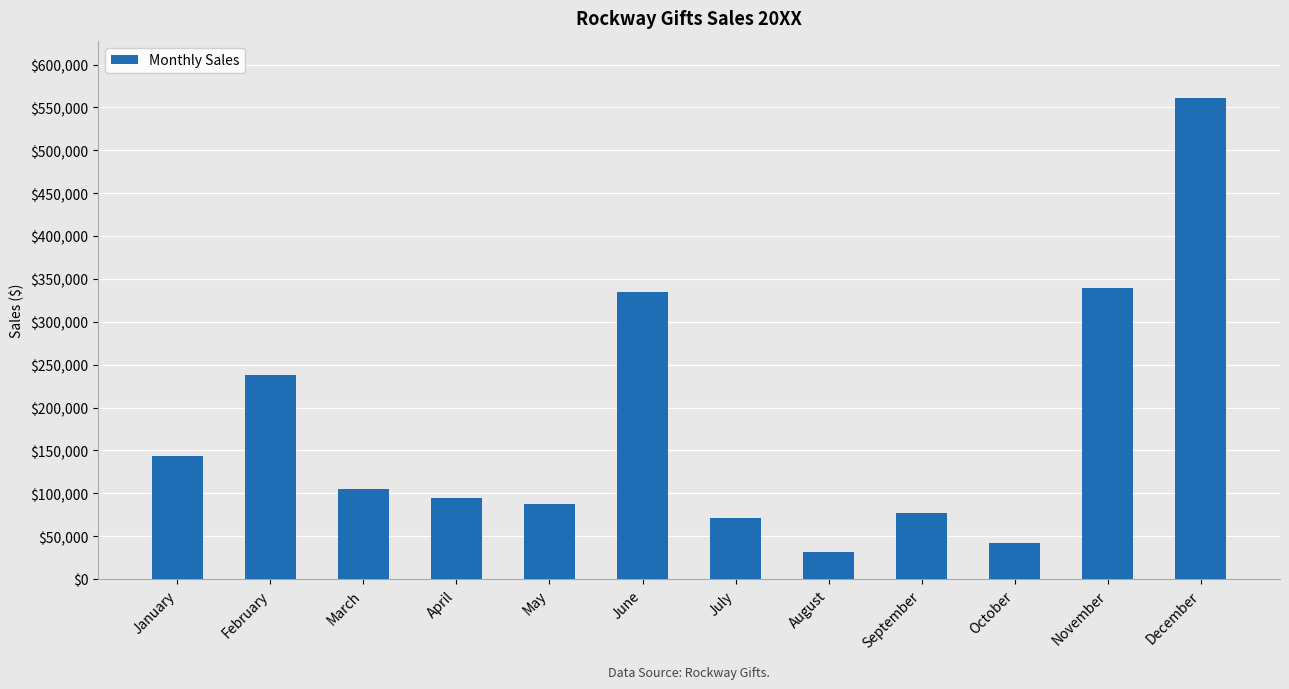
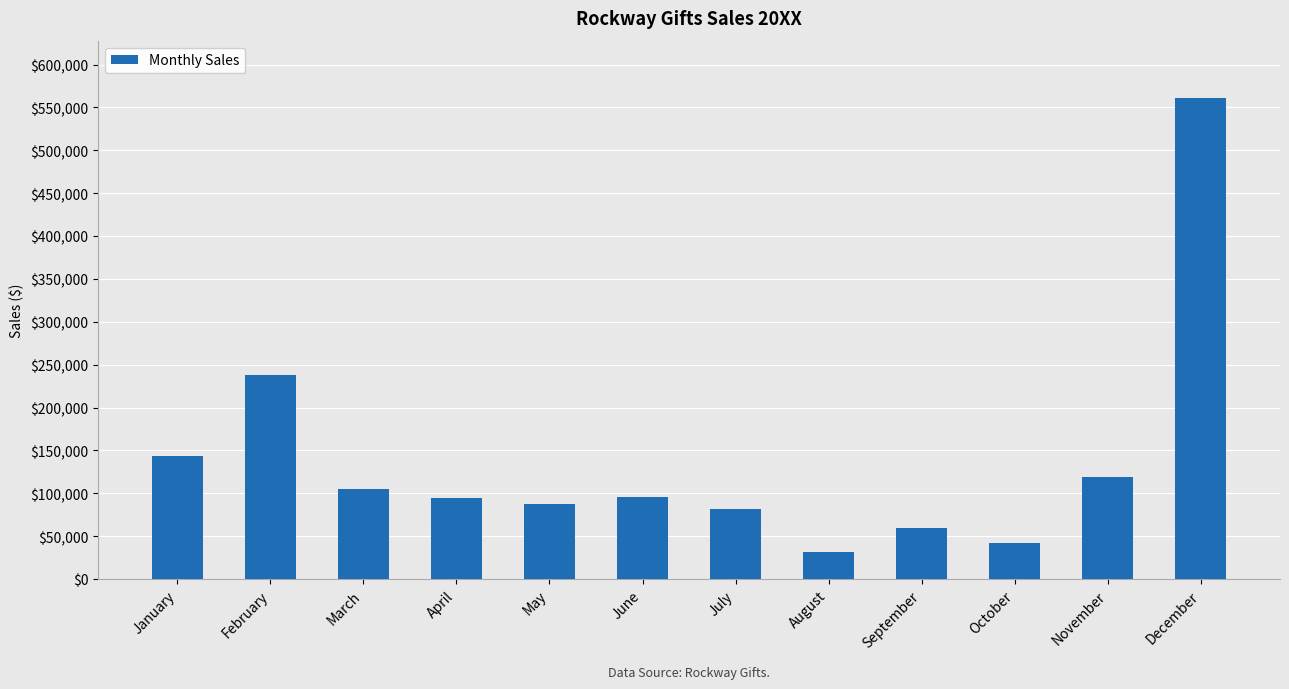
  {
    "January": "$140,000",
    "February": "$240,000",
    "March": "$100,000",
    "April": "$90,000",
    "May": "$90,000",
-   "June": "$340,000",
-   "July": "$70,000",
+   "June": "$100,000",
+   "July": "$80,000",
    "August": "$30,000",
-   "September": "$80,000",
+   "September": "$60,000",
    "October": "$40,000",
-   "November": "$340,000",
+   "November": "$120,000",
    "December": "$560,000"
  }
